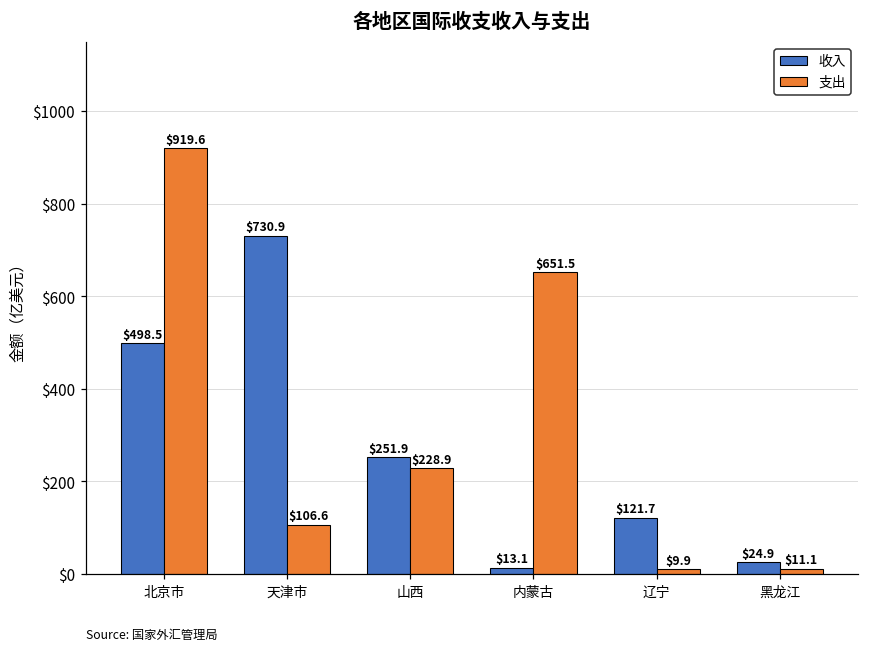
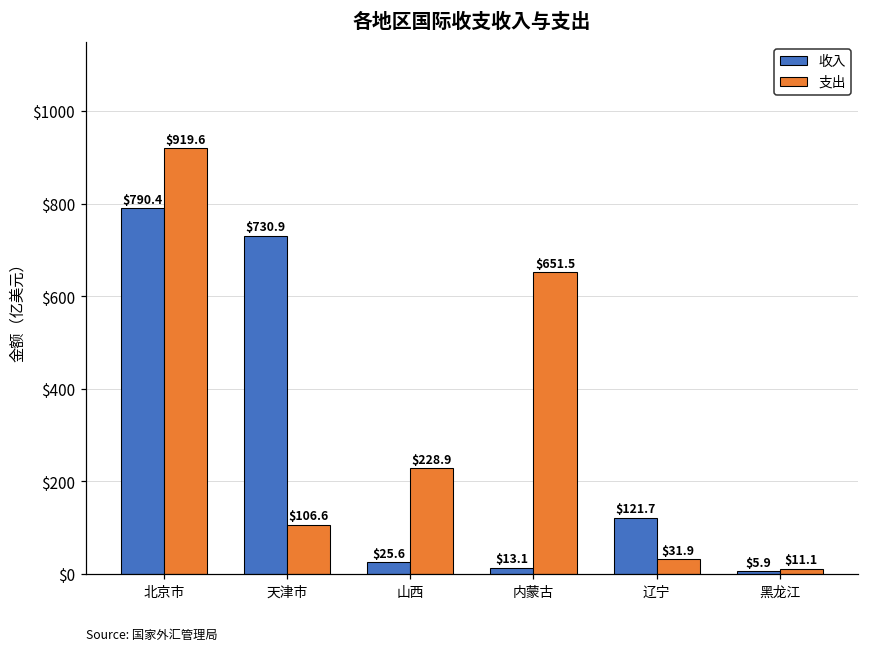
  {
    "收入": {
-     "北京市": "$498.5",
+     "北京市": "$790.4",
      "天津市": "$730.9",
-     "山西": "$251.9",
+     "山西": "$25.6",
      "内蒙古": "$13.1",
      "辽宁": "$121.7",
-     "黑龙江": "$24.9"
+     "黑龙江": "$5.9"
    },
    "支出": {
      "北京市": "$919.6",
      "天津市": "$106.6",
      "山西": "$228.9",
      "内蒙古": "$651.5",
-     "辽宁": "$9.9",
+     "辽宁": "$31.9",
      "黑龙江": "$11.1"
    }
  }
